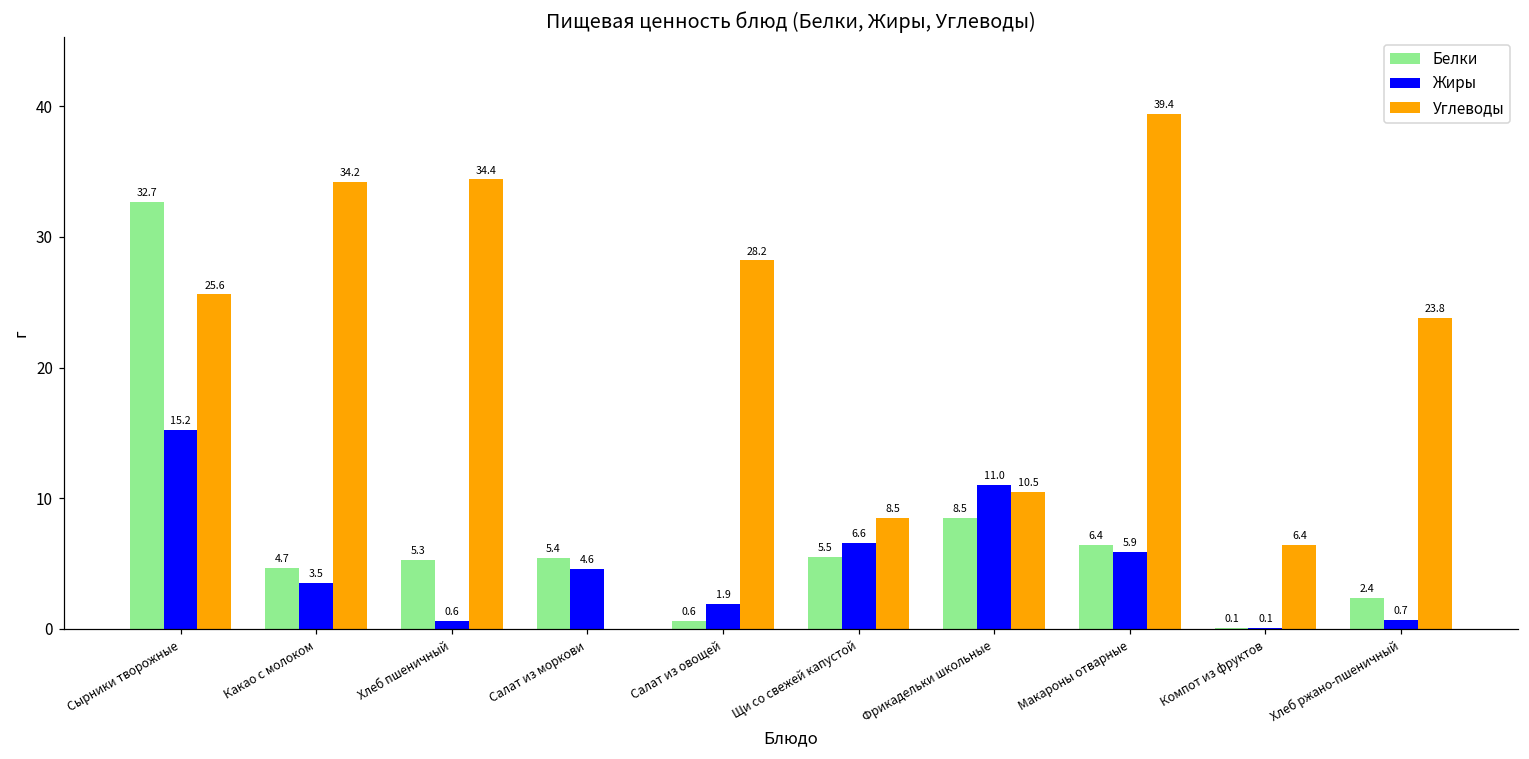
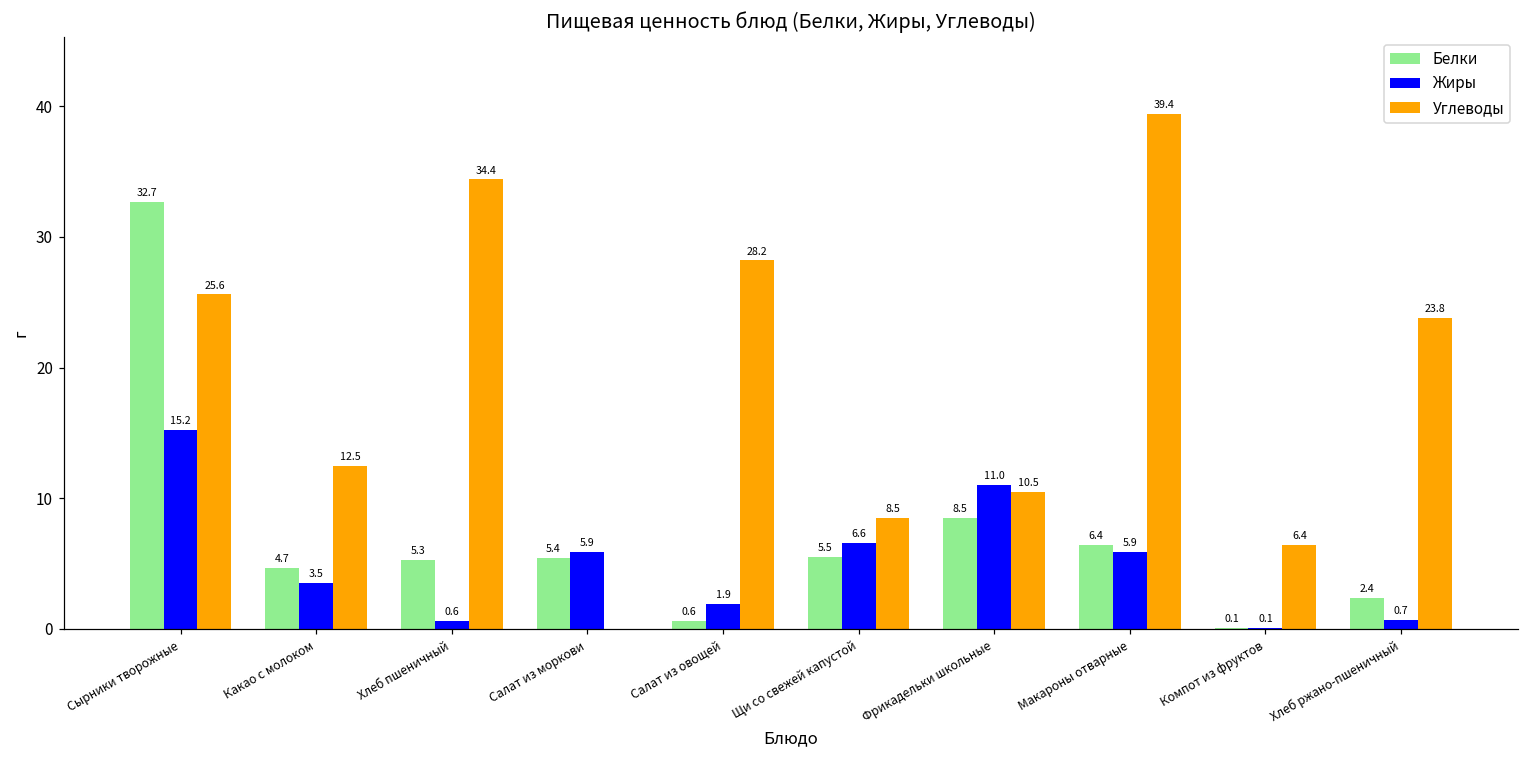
  {
    "Белки": {
      "Сырники творожные": 32.7,
      "Какао с молоком": 4.7,
      "Хлеб пшеничный": 5.3,
      "Салат из моркови": 5.4,
      "Салат из овощей": 0.6,
      "Щи со свежей капустой": 5.5,
      "Фрикадельки школьные": 8.5,
      "Макароны отварные": 6.4,
      "Компот из фруктов": 0.1,
      "Хлеб ржано-пшеничный": 2.4
    },
    "Жиры": {
      "Сырники творожные": 15.2,
      "Какао с молоком": 3.5,
      "Хлеб пшеничный": 0.6,
-     "Салат из моркови": 4.6,
+     "Салат из моркови": 5.9,
      "Салат из овощей": 1.9,
      "Щи со свежей капустой": 6.6,
      "Фрикадельки школьные": 11.0,
      "Макароны отварные": 5.9,
      "Компот из фруктов": 0.1,
      "Хлеб ржано-пшеничный": 0.7
    },
    "Углеводы": {
      "Сырники творожные": 25.6,
-     "Какао с молоком": 34.2,
+     "Какао с молоком": 12.5,
      "Хлеб пшеничный": 34.4,
      "Салат из овощей": 28.2,
      "Щи со свежей капустой": 8.5,
      "Фрикадельки школьные": 10.5,
      "Макароны отварные": 39.4,
      "Компот из фруктов": 6.4,
      "Хлеб ржано-пшеничный": 23.8
    }
  }
